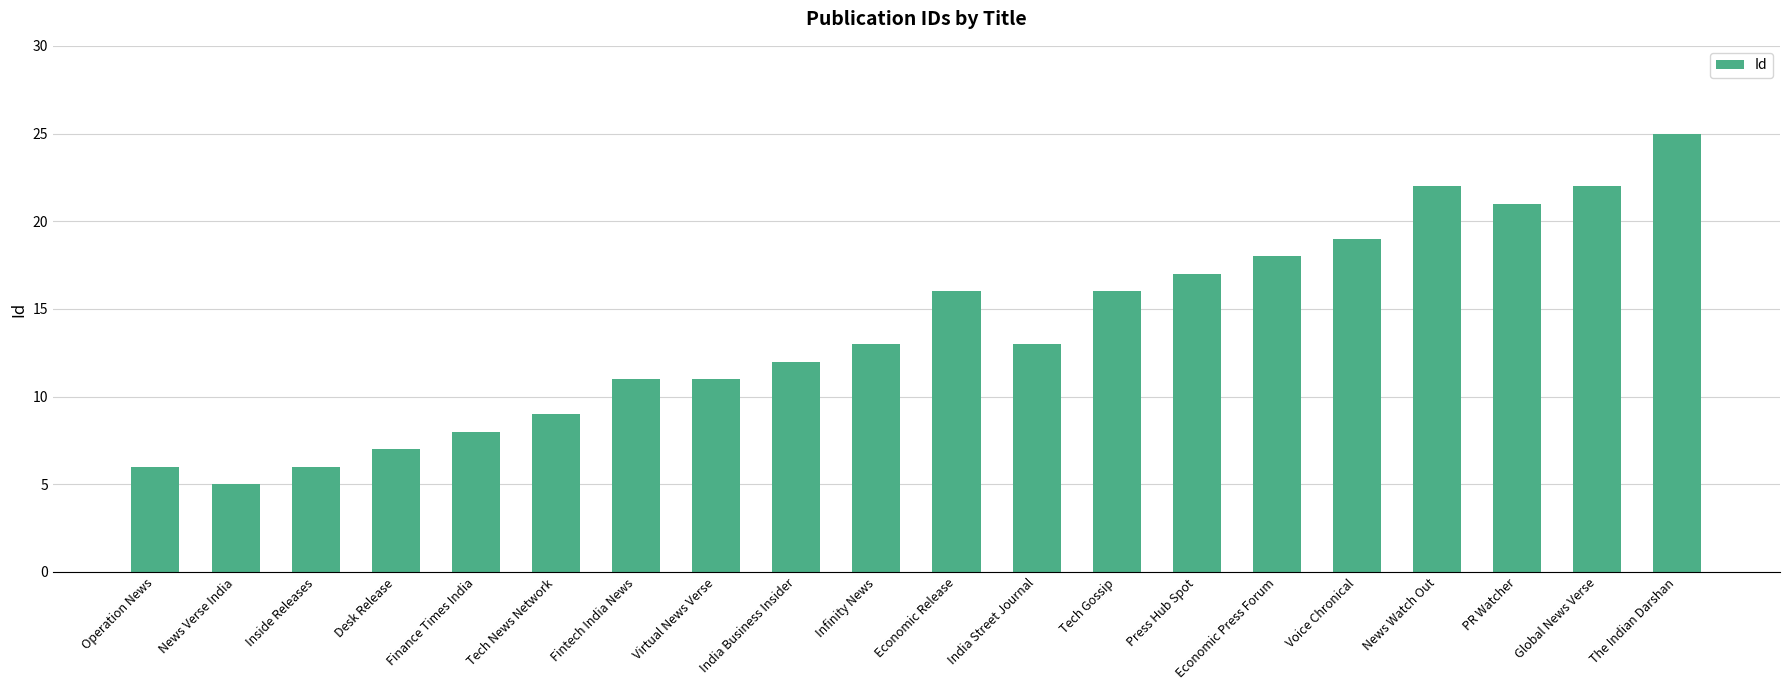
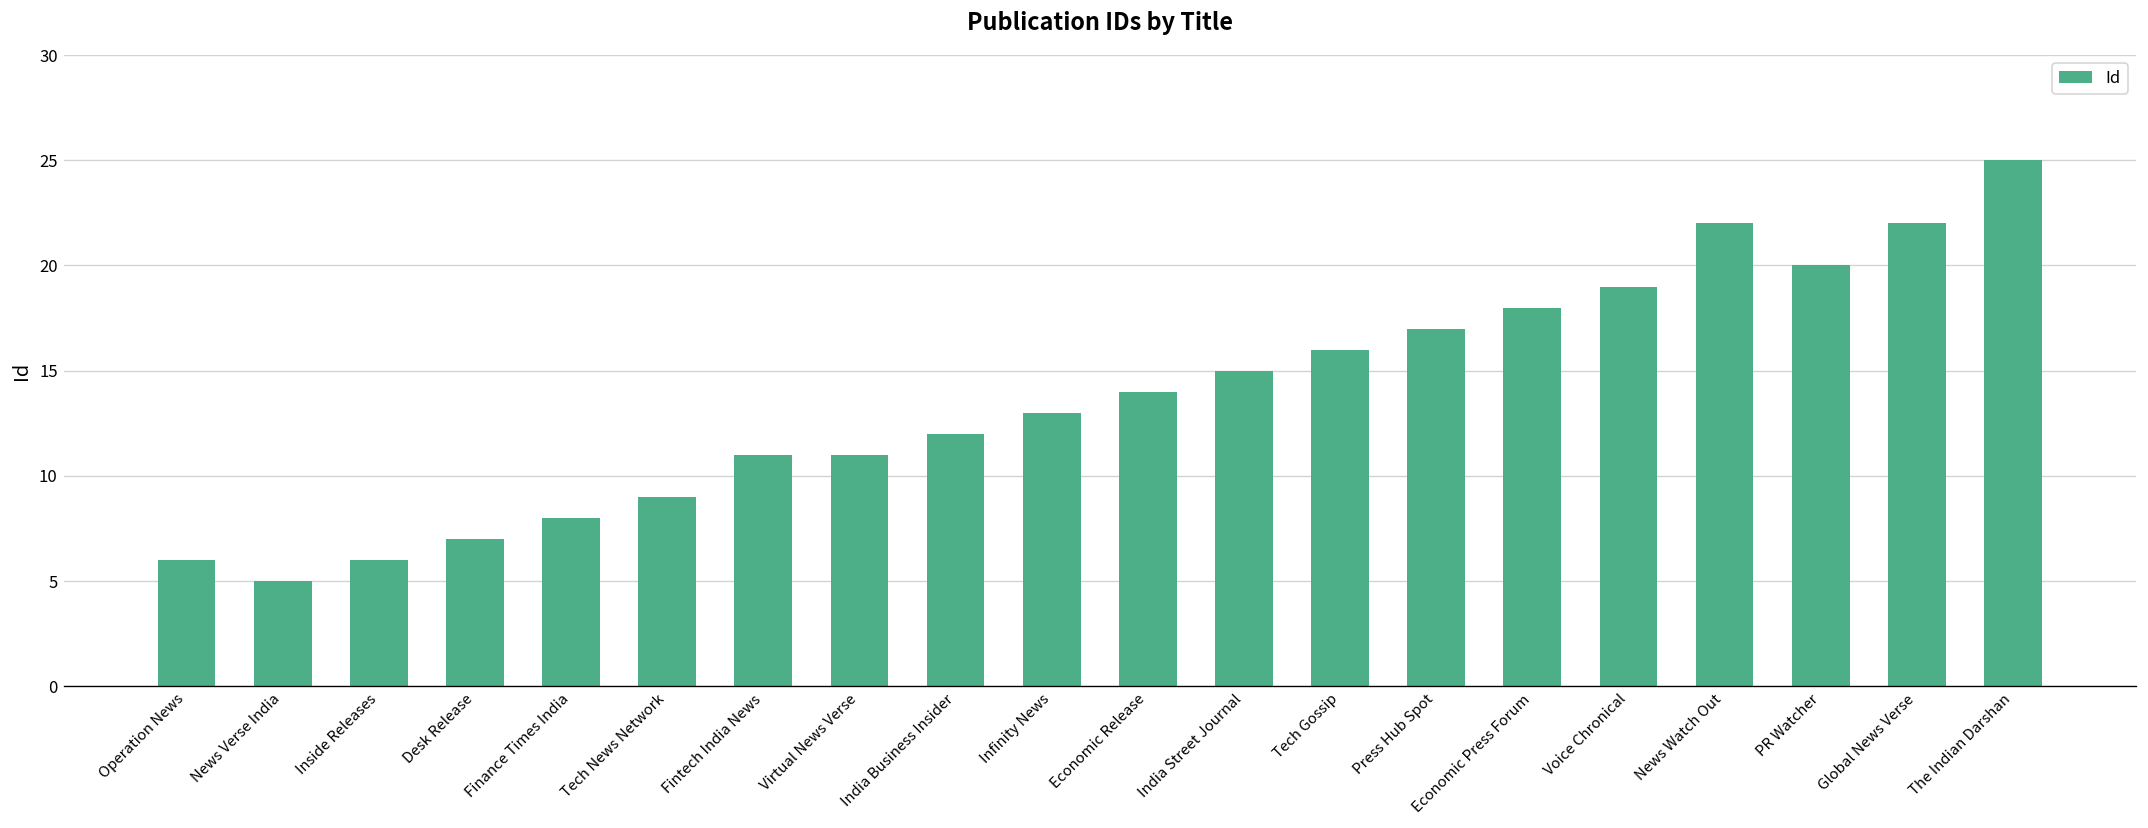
  {
    "Operation News": 6,
    "News Verse India": 5,
    "Inside Releases": 6,
    "Desk Release": 7,
    "Finance Times India": 8,
    "Tech News Network": 9,
    "Fintech India News": 11,
    "Virtual News Verse": 11,
    "India Business Insider": 12,
    "Infinity News": 13,
-   "Economic Release": 16,
-   "India Street Journal": 13,
+   "Economic Release": 14,
+   "India Street Journal": 15,
    "Tech Gossip": 16,
    "Press Hub Spot": 17,
    "Economic Press Forum": 18,
    "Voice Chronical": 19,
    "News Watch Out": 22,
-   "PR Watcher": 21,
+   "PR Watcher": 20,
    "Global News Verse": 22,
    "The Indian Darshan": 25
  }
